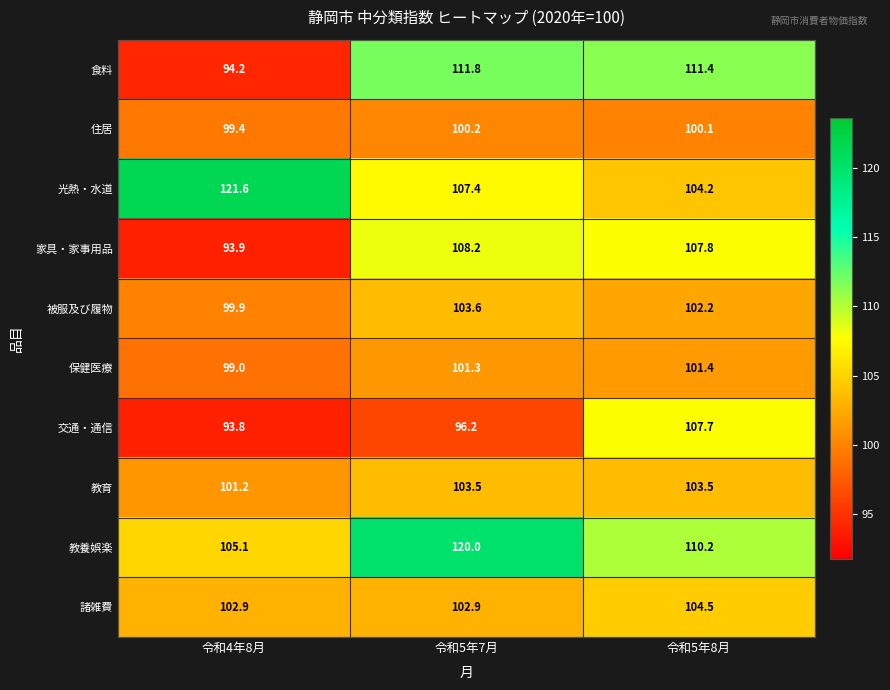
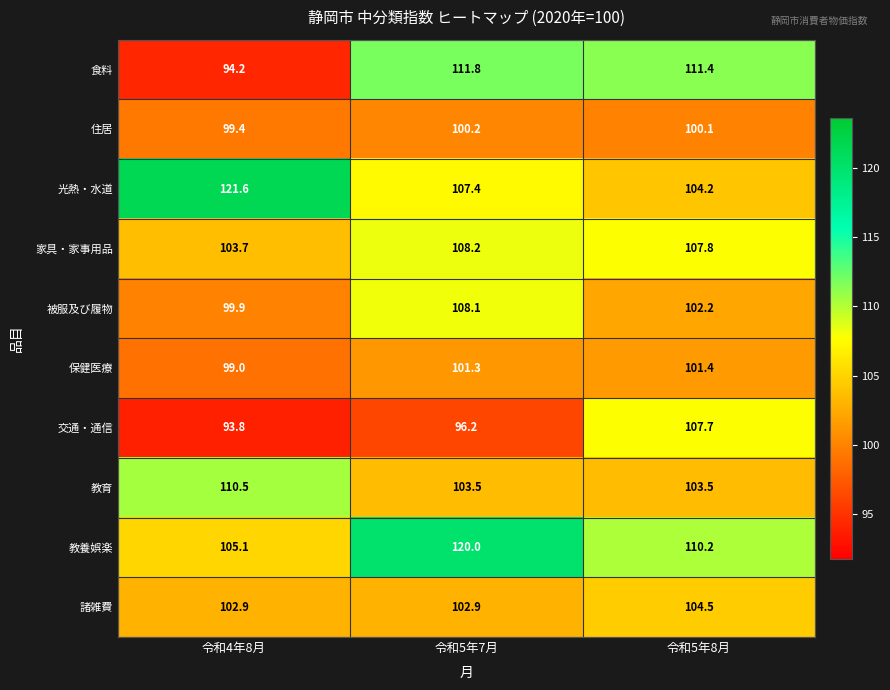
  {
    "食料": {
      "令和4年8月": 94.2,
      "令和5年7月": 111.8,
      "令和5年8月": 111.4
    },
    "住居": {
      "令和4年8月": 99.4,
      "令和5年7月": 100.2,
      "令和5年8月": 100.1
    },
    "光熱・水道": {
      "令和4年8月": 121.6,
      "令和5年7月": 107.4,
      "令和5年8月": 104.2
    },
    "家具・家事用品": {
-     "令和4年8月": 93.9,
+     "令和4年8月": 103.7,
      "令和5年7月": 108.2,
      "令和5年8月": 107.8
    },
    "被服及び履物": {
      "令和4年8月": 99.9,
-     "令和5年7月": 103.6,
+     "令和5年7月": 108.1,
      "令和5年8月": 102.2
    },
    "保健医療": {
      "令和4年8月": 99.0,
      "令和5年7月": 101.3,
      "令和5年8月": 101.4
    },
    "交通・通信": {
      "令和4年8月": 93.8,
      "令和5年7月": 96.2,
      "令和5年8月": 107.7
    },
    "教育": {
-     "令和4年8月": 101.2,
+     "令和4年8月": 110.5,
      "令和5年7月": 103.5,
      "令和5年8月": 103.5
    },
    "教養娯楽": {
      "令和4年8月": 105.1,
      "令和5年7月": 120.0,
      "令和5年8月": 110.2
    },
    "諸雑費": {
      "令和4年8月": 102.9,
      "令和5年7月": 102.9,
      "令和5年8月": 104.5
    }
  }
